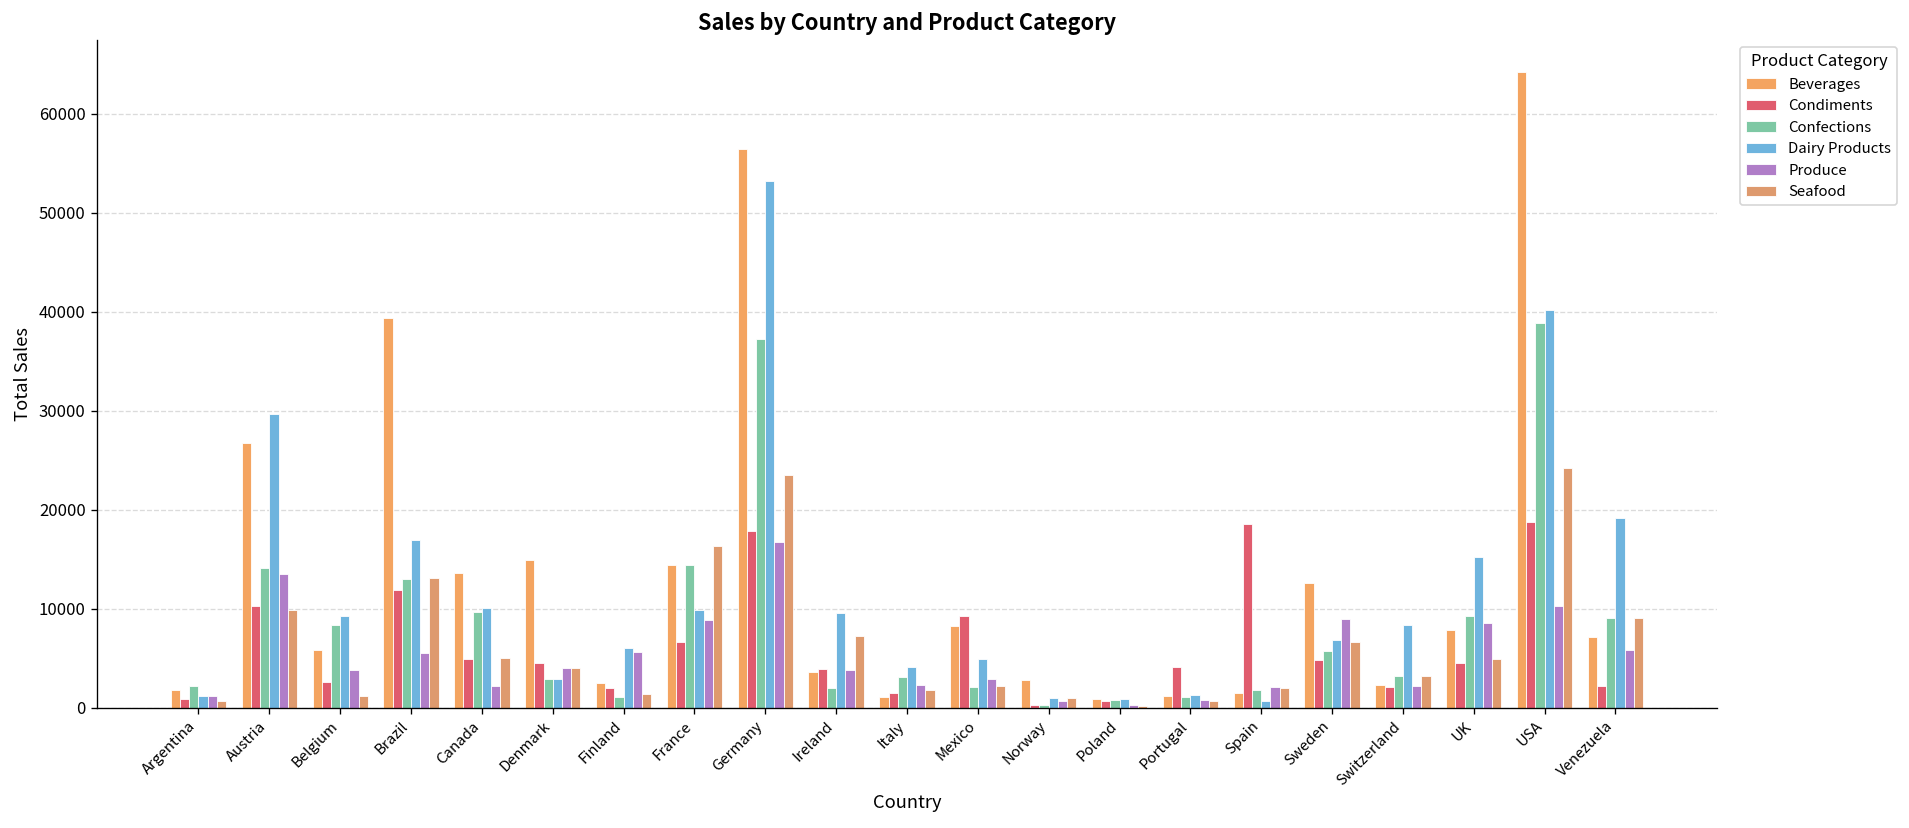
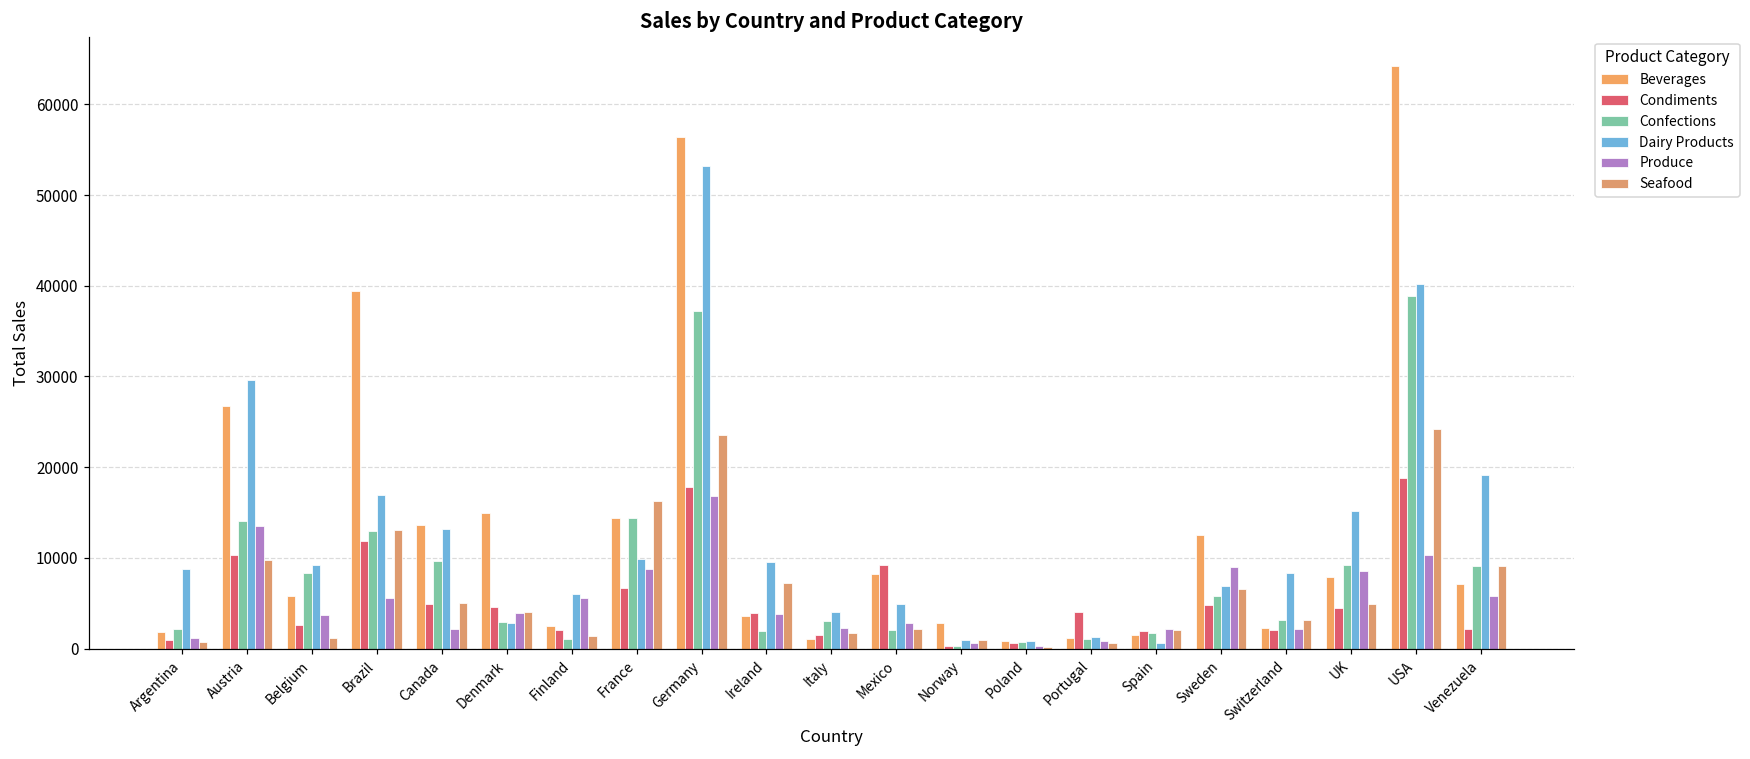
  {
    "Condiments": {
      "Argentina": 1000,
      "Austria": 10000,
      "Belgium": 3000,
      "Brazil": 12000,
      "Canada": 5000,
      "Denmark": 5000,
      "Finland": 2000,
      "France": 7000,
      "Germany": 18000,
      "Ireland": 4000,
      "Italy": 1000,
      "Mexico": 9000,
      "Poland": 1000,
      "Portugal": 4000,
-     "Spain": 19000,
+     "Spain": 2000,
      "Sweden": 5000,
      "Switzerland": 2000,
      "UK": 4000,
      "USA": 19000,
      "Venezuela": 2000
    },
    "Confections": {
      "Argentina": 2000,
      "Austria": 14000,
      "Belgium": 8000,
      "Brazil": 13000,
      "Canada": 10000,
      "Denmark": 3000,
      "Finland": 1000,
      "France": 14000,
      "Germany": 37000,
      "Ireland": 2000,
      "Italy": 3000,
      "Mexico": 2000,
      "Poland": 1000,
      "Portugal": 1000,
      "Spain": 2000,
      "Sweden": 6000,
      "Switzerland": 3000,
      "UK": 9000,
      "USA": 39000,
      "Venezuela": 9000
    },
    "Dairy Products": {
-     "Argentina": 1000,
+     "Argentina": 9000,
      "Austria": 30000,
      "Belgium": 9000,
      "Brazil": 17000,
-     "Canada": 10000,
+     "Canada": 13000,
      "Denmark": 3000,
      "Finland": 6000,
      "France": 10000,
      "Germany": 53000,
      "Ireland": 10000,
      "Italy": 4000,
      "Mexico": 5000,
      "Norway": 1000,
      "Poland": 1000,
      "Portugal": 1000,
      "Spain": 1000,
      "Sweden": 7000,
      "Switzerland": 8000,
      "UK": 15000,
      "USA": 40000,
      "Venezuela": 19000
    },
    "Produce": {
      "Argentina": 1000,
      "Austria": 14000,
      "Belgium": 4000,
      "Brazil": 6000,
      "Canada": 2000,
      "Denmark": 4000,
      "Finland": 6000,
      "France": 9000,
      "Germany": 17000,
      "Ireland": 4000,
      "Italy": 2000,
      "Mexico": 3000,
      "Norway": 1000,
      "Poland": 0,
      "Portugal": 1000,
      "Spain": 2000,
      "Sweden": 9000,
      "Switzerland": 2000,
      "UK": 9000,
      "USA": 10000,
      "Venezuela": 6000
    }
  }
